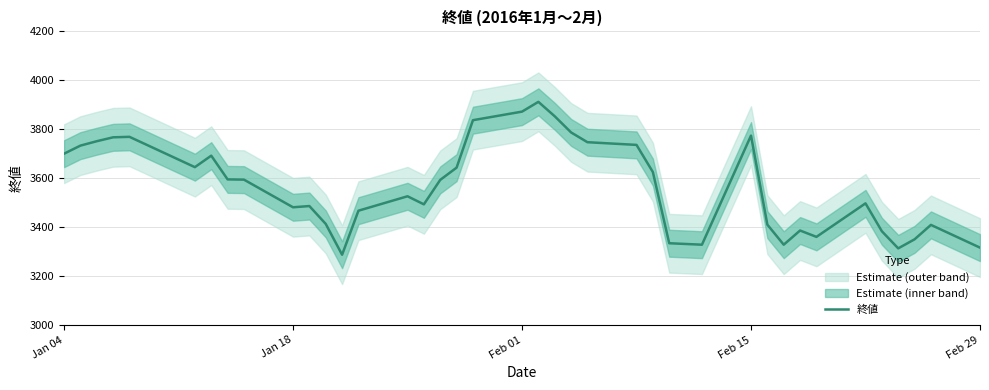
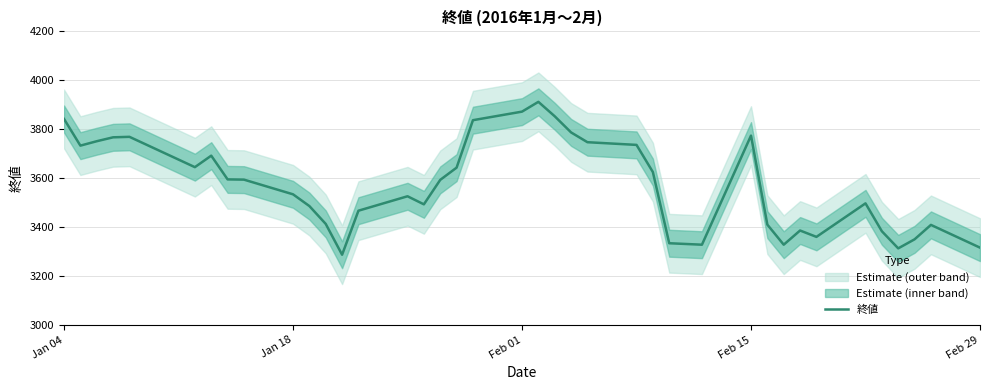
  {
    "終値": {
-     "Jan 04": 3700,
-     "Jan 18": 3480,
+     "Jan 04": 3840,
+     "Jan 18": 3530,
      "Feb 01": 3870,
      "Feb 15": 3770,
      "Feb 29": 3320
    }
  }
